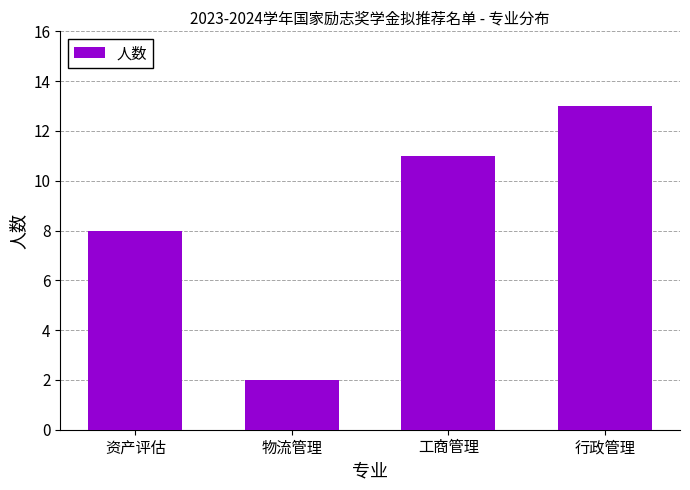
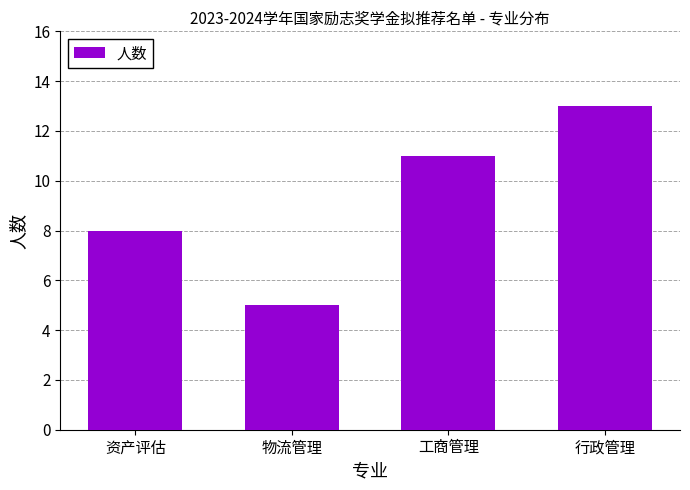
  {
    "资产评估": 8,
-   "物流管理": 2,
+   "物流管理": 5,
    "工商管理": 11,
    "行政管理": 13
  }
